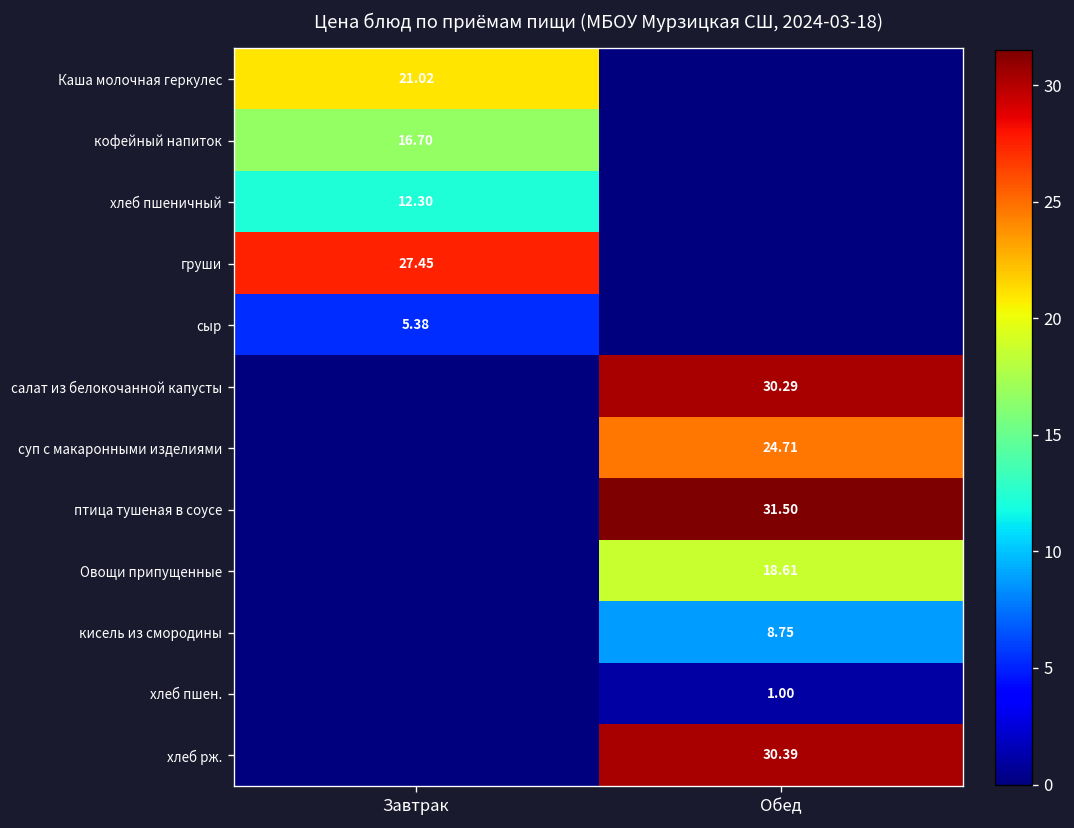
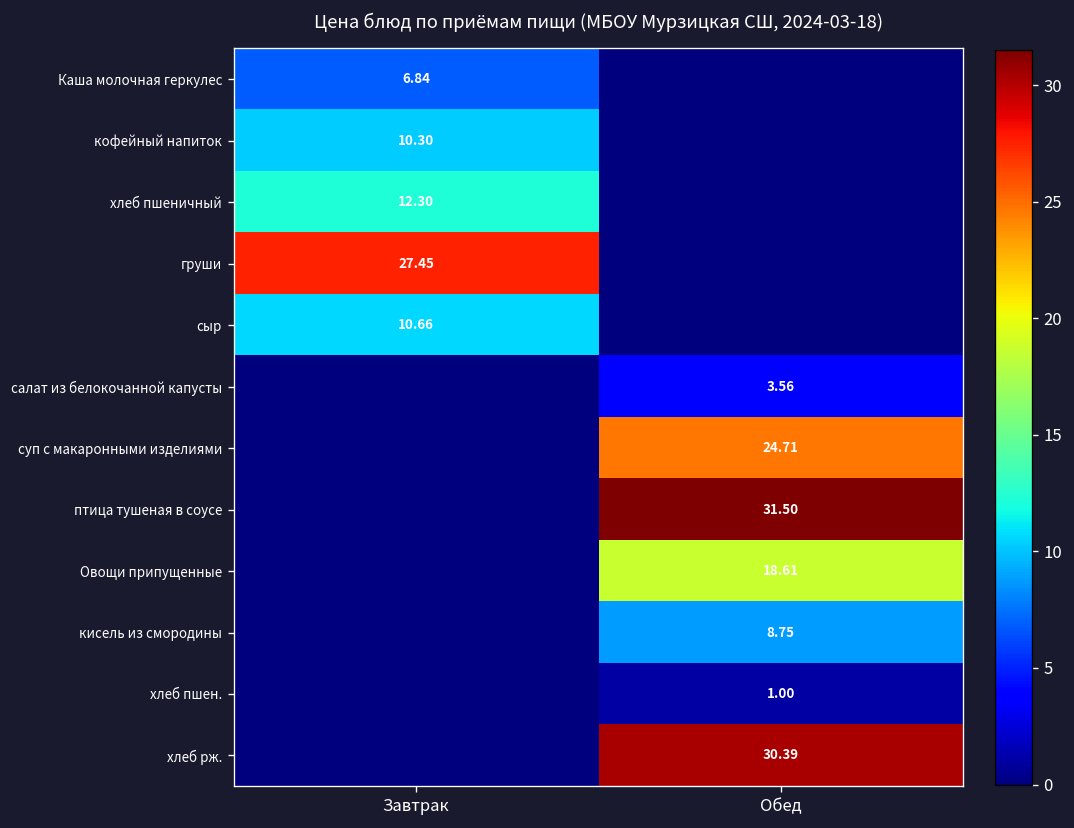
  {
    "Каша молочная геркулес": {
-     "Завтрак": 21.02
+     "Завтрак": 6.84
    },
    "кофейный напиток": {
-     "Завтрак": 16.70
+     "Завтрак": 10.30
    },
    "хлеб пшеничный": {
      "Завтрак": 12.30
    },
    "груши": {
      "Завтрак": 27.45
    },
    "сыр": {
-     "Завтрак": 5.38
+     "Завтрак": 10.66
    },
    "салат из белокочанной капусты": {
-     "Обед": 30.29
+     "Обед": 3.56
    },
    "суп с макаронными изделиями": {
      "Обед": 24.71
    },
    "птица тушеная в соусе": {
      "Обед": 31.50
    },
    "Овощи припущенные": {
      "Обед": 18.61
    },
    "кисель из смородины": {
      "Обед": 8.75
    },
    "хлеб пшен.": {
      "Обед": 1.00
    },
    "хлеб рж.": {
      "Обед": 30.39
    }
  }
